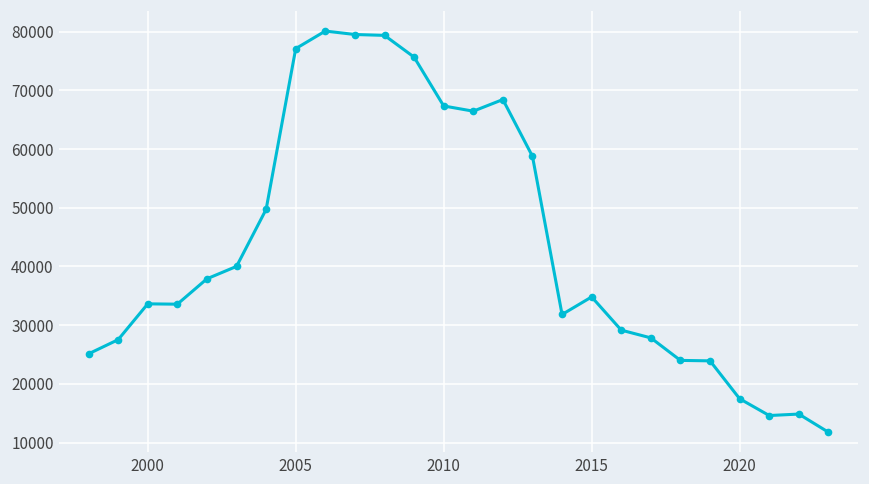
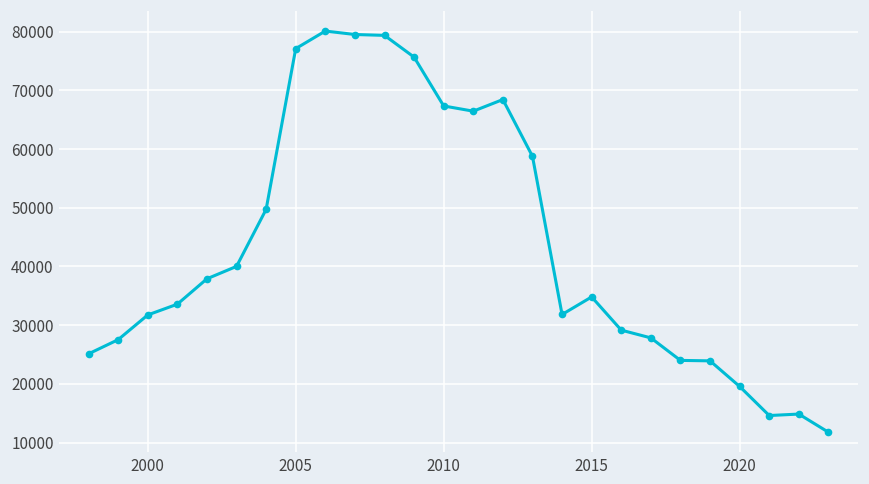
  {
-   "2000": 34000,
+   "2000": 32000,
    "2005": 77000,
    "2010": 67000,
    "2015": 35000,
-   "2020": 17000
+   "2020": 20000
  }
